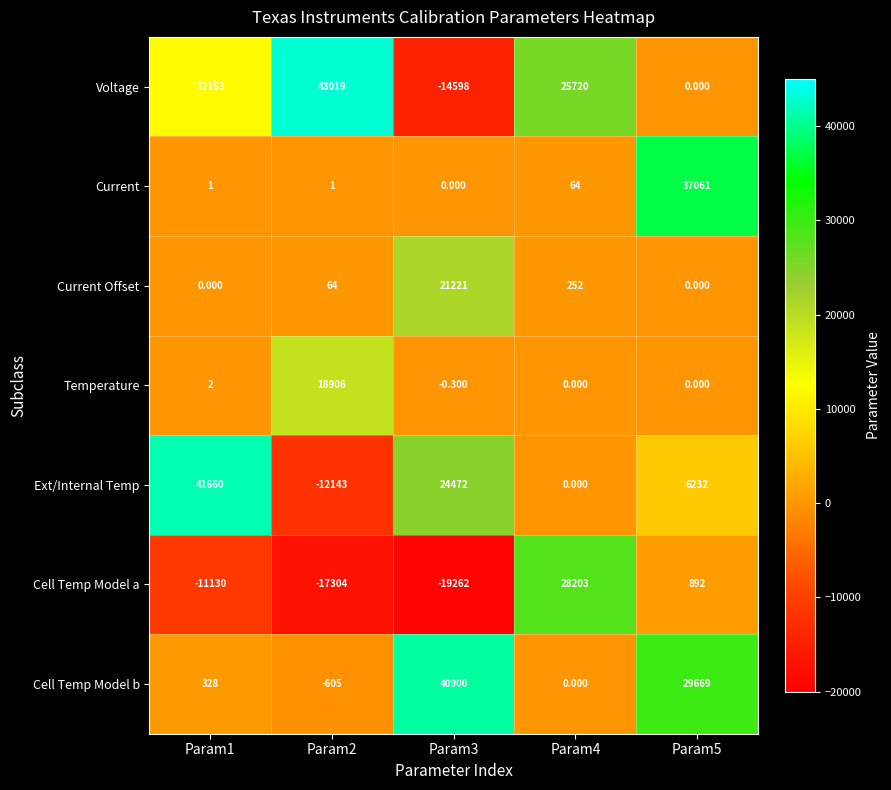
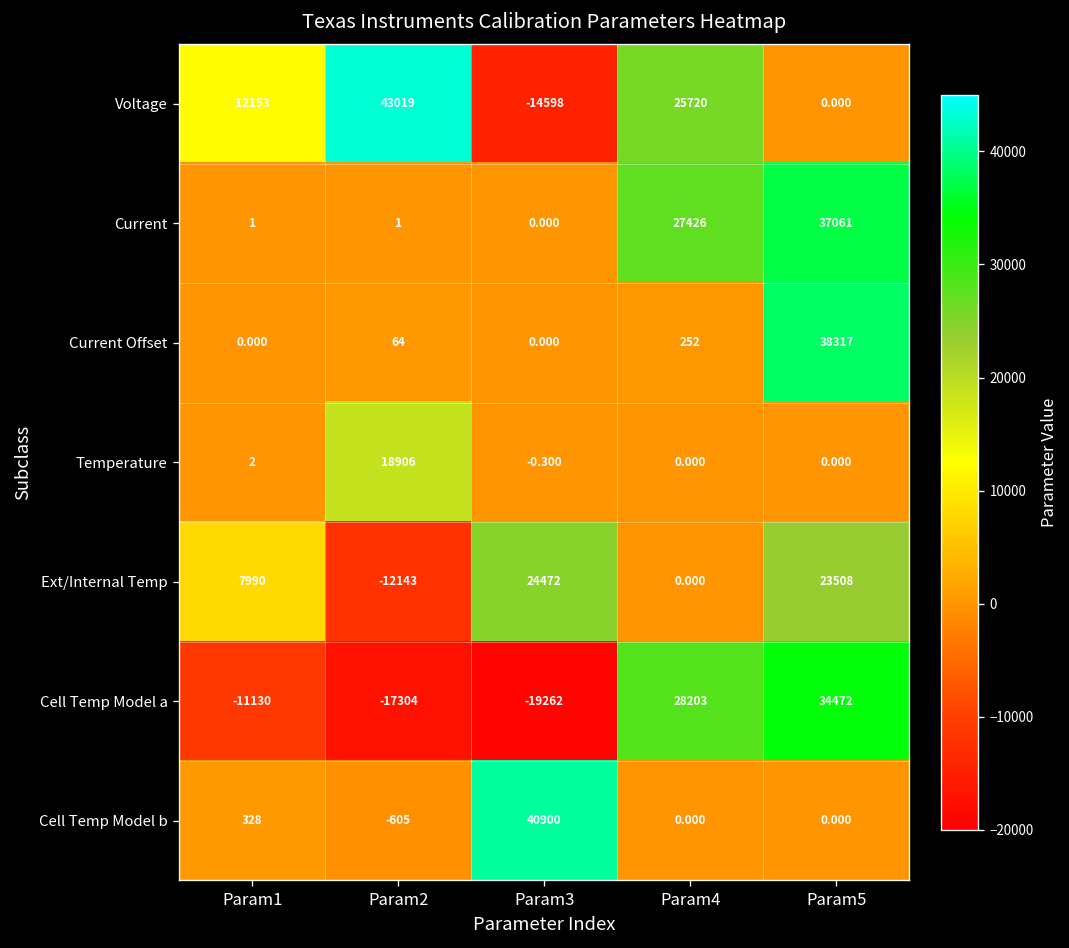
  {
    "Voltage": {
      "Param1": 12153,
      "Param2": 43019,
      "Param3": -14598,
      "Param4": 25720,
      "Param5": 0.000
    },
    "Current": {
      "Param1": 1,
      "Param2": 1,
      "Param3": 0.000,
-     "Param4": 64,
+     "Param4": 27426,
      "Param5": 37061
    },
    "Current Offset": {
      "Param1": 0.000,
      "Param2": 64,
-     "Param3": 21221,
+     "Param3": 0.000,
      "Param4": 252,
-     "Param5": 0.000
+     "Param5": 38317
    },
    "Temperature": {
      "Param1": 2,
      "Param2": 18906,
      "Param3": -0.300,
      "Param4": 0.000,
      "Param5": 0.000
    },
    "Ext/Internal Temp": {
-     "Param1": 41660,
+     "Param1": 7990,
      "Param2": -12143,
      "Param3": 24472,
      "Param4": 0.000,
-     "Param5": 6232
+     "Param5": 23508
    },
    "Cell Temp Model a": {
      "Param1": -11130,
      "Param2": -17304,
      "Param3": -19262,
      "Param4": 28203,
-     "Param5": 892
+     "Param5": 34472
    },
    "Cell Temp Model b": {
      "Param1": 328,
      "Param2": -605,
      "Param3": 40900,
      "Param4": 0.000,
-     "Param5": 29669
+     "Param5": 0.000
    }
  }
